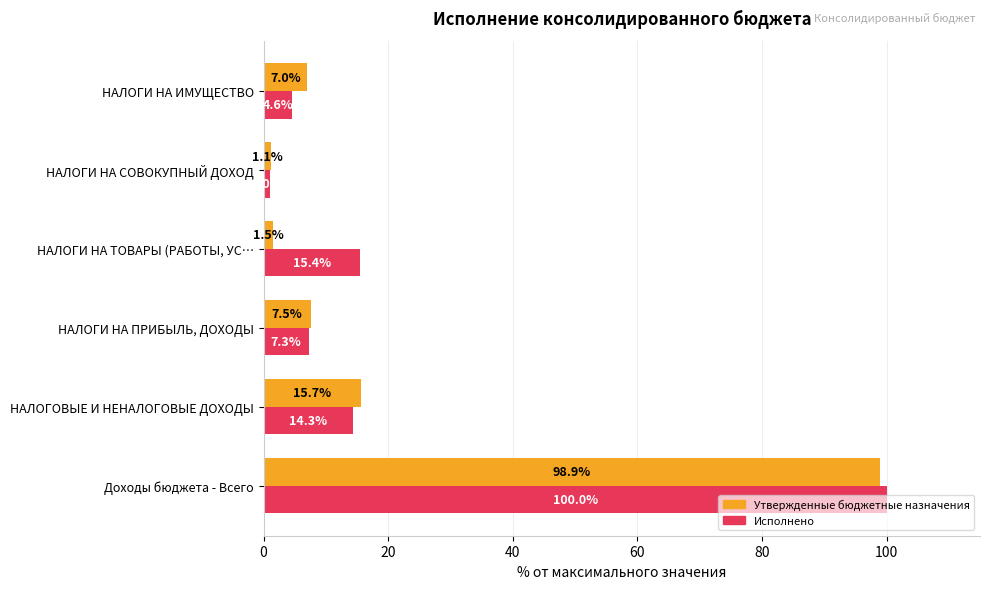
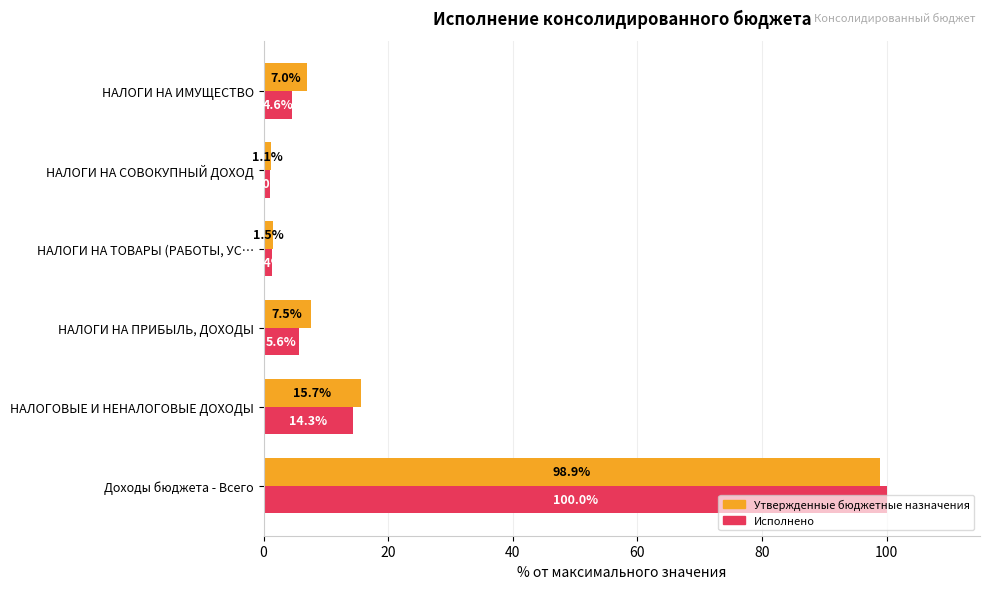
  {
    "Утвержденные бюджетные назначения": {
      "НАЛОГИ НА ИМУЩЕСТВО": "7.0%",
      "НАЛОГИ НА СОВОКУПНЫЙ ДОХОД": "1.1%",
      "НАЛОГИ НА ТОВАРЫ (РАБОТЫ, УС…": "1.5%",
      "НАЛОГИ НА ПРИБЫЛЬ, ДОХОДЫ": "7.5%",
      "НАЛОГОВЫЕ И НЕНАЛОГОВЫЕ ДОХОДЫ": "15.7%",
      "Доходы бюджета - Всего": "98.9%"
    },
    "Исполнено": {
      "НАЛОГИ НА ИМУЩЕСТВО": "4.6%",
-     "НАЛОГИ НА ТОВАРЫ (РАБОТЫ, УС…": "15",
-     "НАЛОГИ НА ПРИБЫЛЬ, ДОХОДЫ": "7.3%",
+     "НАЛОГИ НА ТОВАРЫ (РАБОТЫ, УС…": "1",
+     "НАЛОГИ НА ПРИБЫЛЬ, ДОХОДЫ": "5.6%",
      "НАЛОГОВЫЕ И НЕНАЛОГОВЫЕ ДОХОДЫ": "14.3%"
    }
  }
